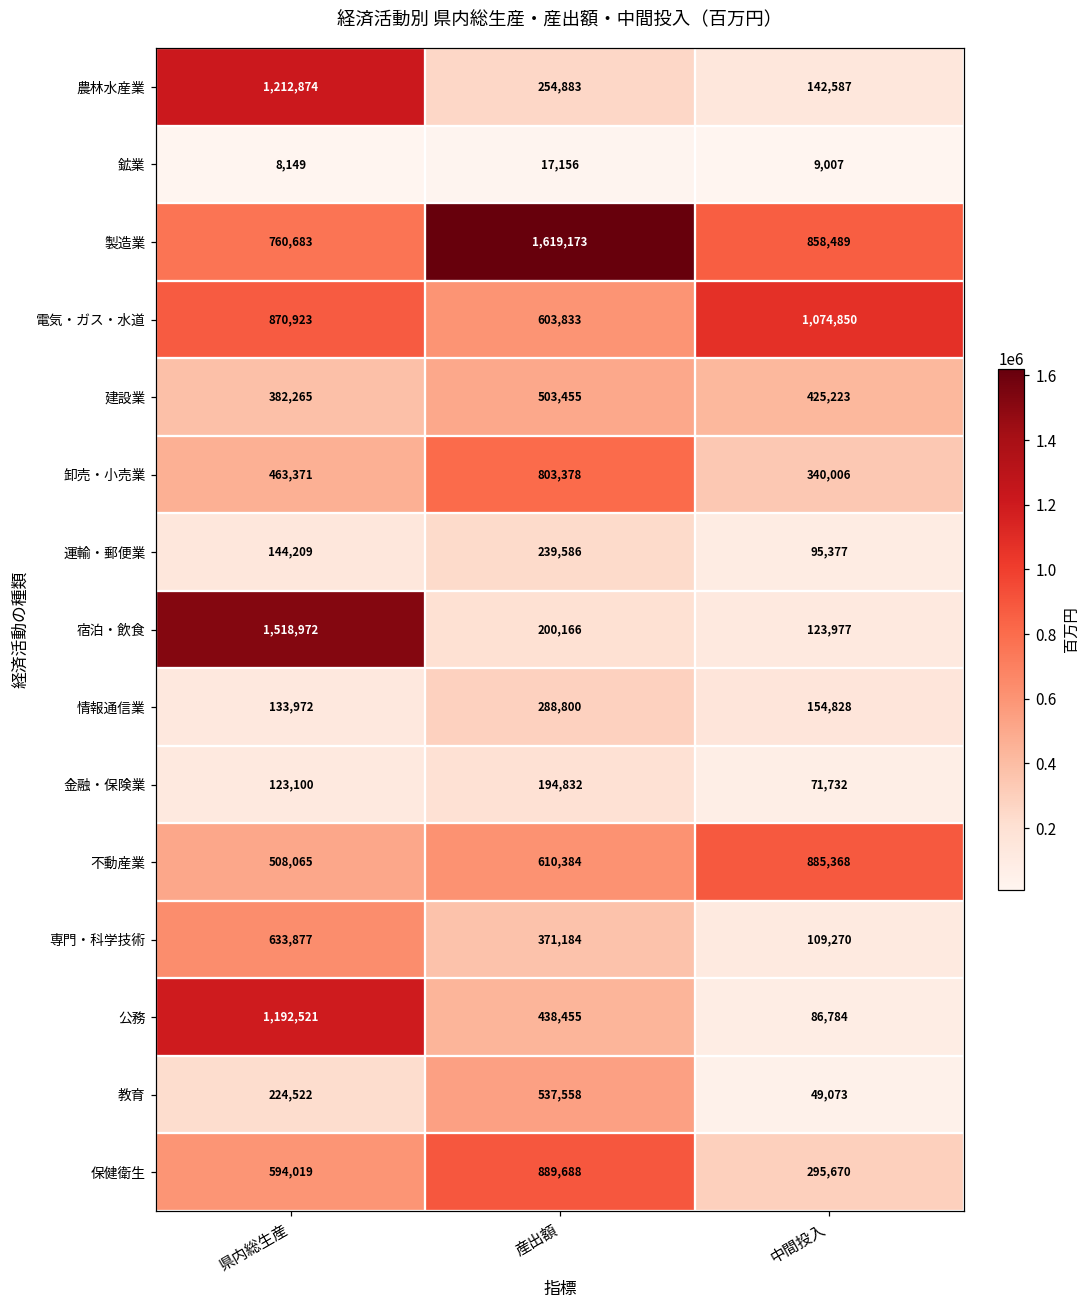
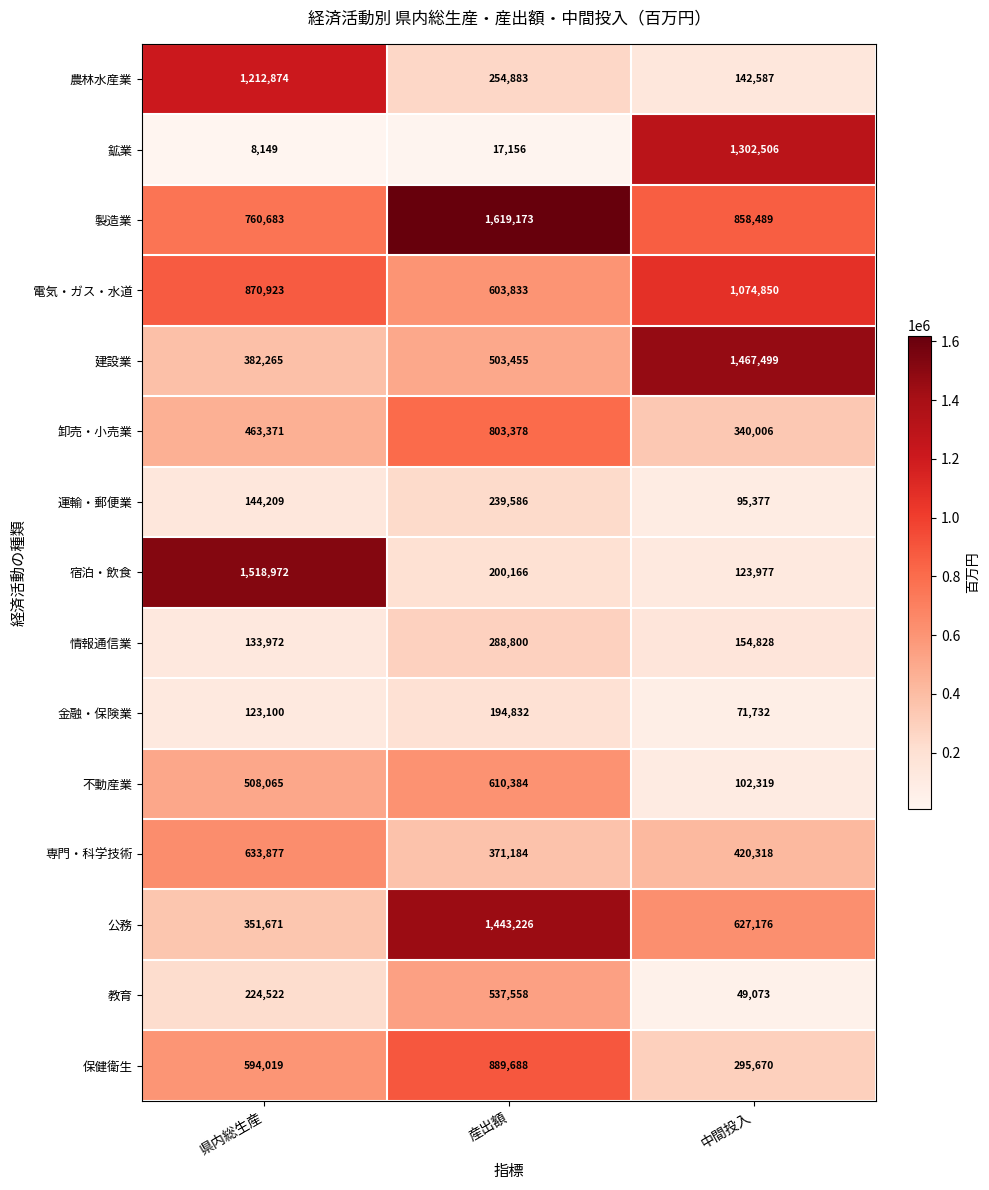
  {
    "農林水産業": {
      "県内総生産": "1,212,874",
      "産出額": "254,883",
      "中間投入": "142,587"
    },
    "鉱業": {
      "県内総生産": "8,149",
      "産出額": "17,156",
-     "中間投入": "9,007"
+     "中間投入": "1,302,506"
    },
    "製造業": {
      "県内総生産": "760,683",
      "産出額": "1,619,173",
      "中間投入": "858,489"
    },
    "電気・ガス・水道": {
      "県内総生産": "870,923",
      "産出額": "603,833",
      "中間投入": "1,074,850"
    },
    "建設業": {
      "県内総生産": "382,265",
      "産出額": "503,455",
-     "中間投入": "425,223"
+     "中間投入": "1,467,499"
    },
    "卸売・小売業": {
      "県内総生産": "463,371",
      "産出額": "803,378",
      "中間投入": "340,006"
    },
    "運輸・郵便業": {
      "県内総生産": "144,209",
      "産出額": "239,586",
      "中間投入": "95,377"
    },
    "宿泊・飲食": {
      "県内総生産": "1,518,972",
      "産出額": "200,166",
      "中間投入": "123,977"
    },
    "情報通信業": {
      "県内総生産": "133,972",
      "産出額": "288,800",
      "中間投入": "154,828"
    },
    "金融・保険業": {
      "県内総生産": "123,100",
      "産出額": "194,832",
      "中間投入": "71,732"
    },
    "不動産業": {
      "県内総生産": "508,065",
      "産出額": "610,384",
-     "中間投入": "885,368"
+     "中間投入": "102,319"
    },
    "専門・科学技術": {
      "県内総生産": "633,877",
      "産出額": "371,184",
-     "中間投入": "109,270"
+     "中間投入": "420,318"
    },
    "公務": {
-     "県内総生産": "1,192,521",
-     "産出額": "438,455",
-     "中間投入": "86,784"
+     "県内総生産": "351,671",
+     "産出額": "1,443,226",
+     "中間投入": "627,176"
    },
    "教育": {
      "県内総生産": "224,522",
      "産出額": "537,558",
      "中間投入": "49,073"
    },
    "保健衛生": {
      "県内総生産": "594,019",
      "産出額": "889,688",
      "中間投入": "295,670"
    }
  }
